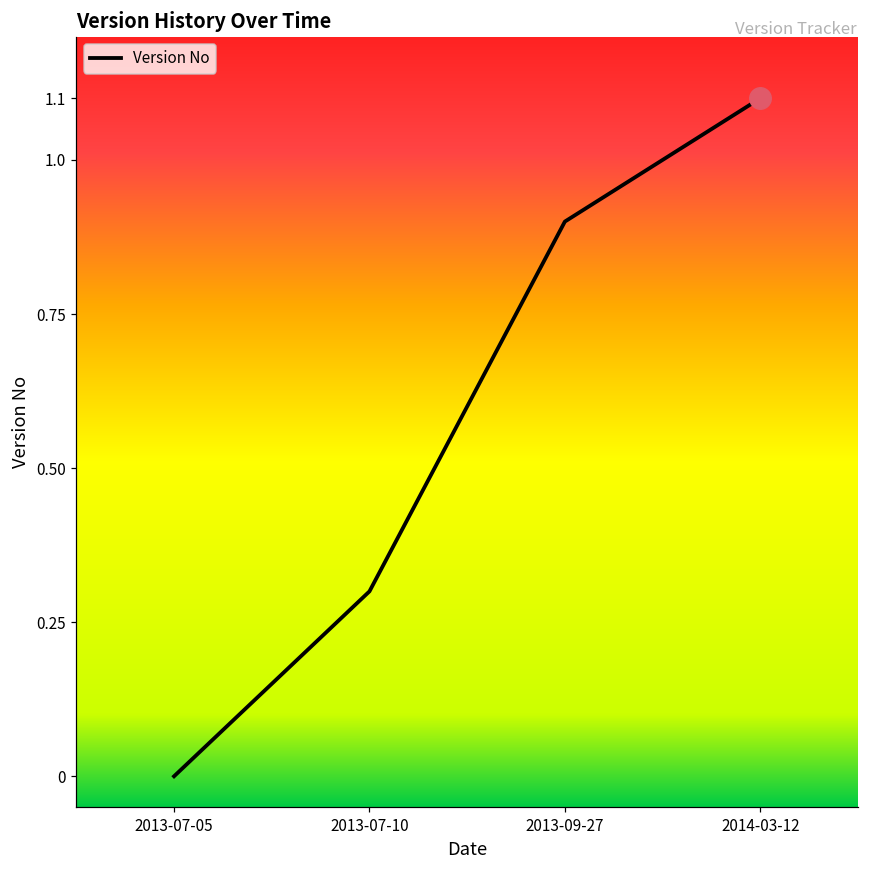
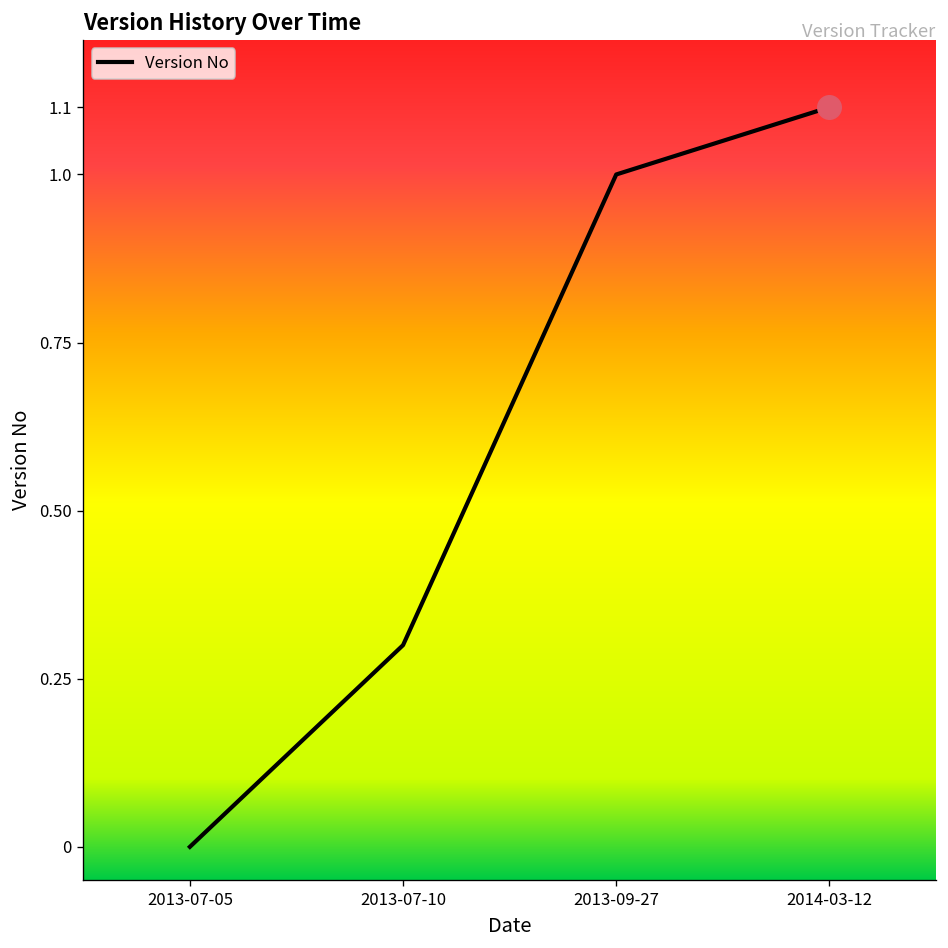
  {
    "Version No": {
      "2013-07-05": 0.0,
      "2013-07-10": 0.3,
-     "2013-09-27": 0.9
+     "2013-09-27": 1.0
    }
  }
